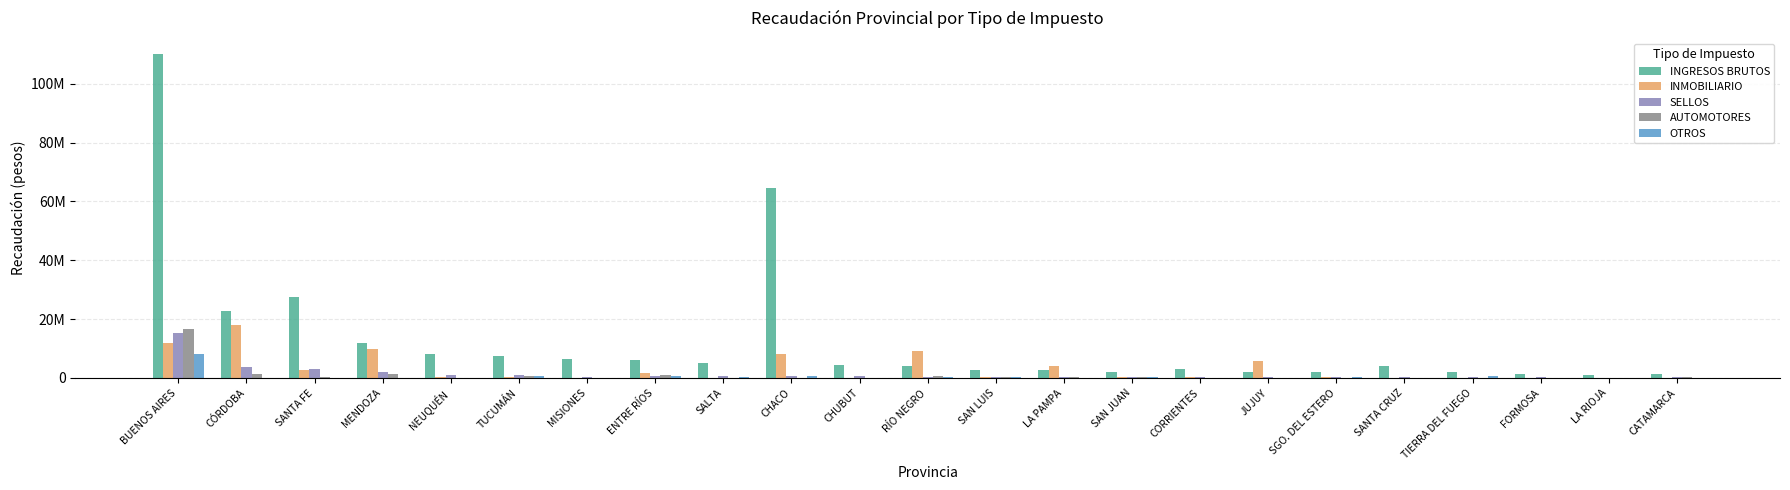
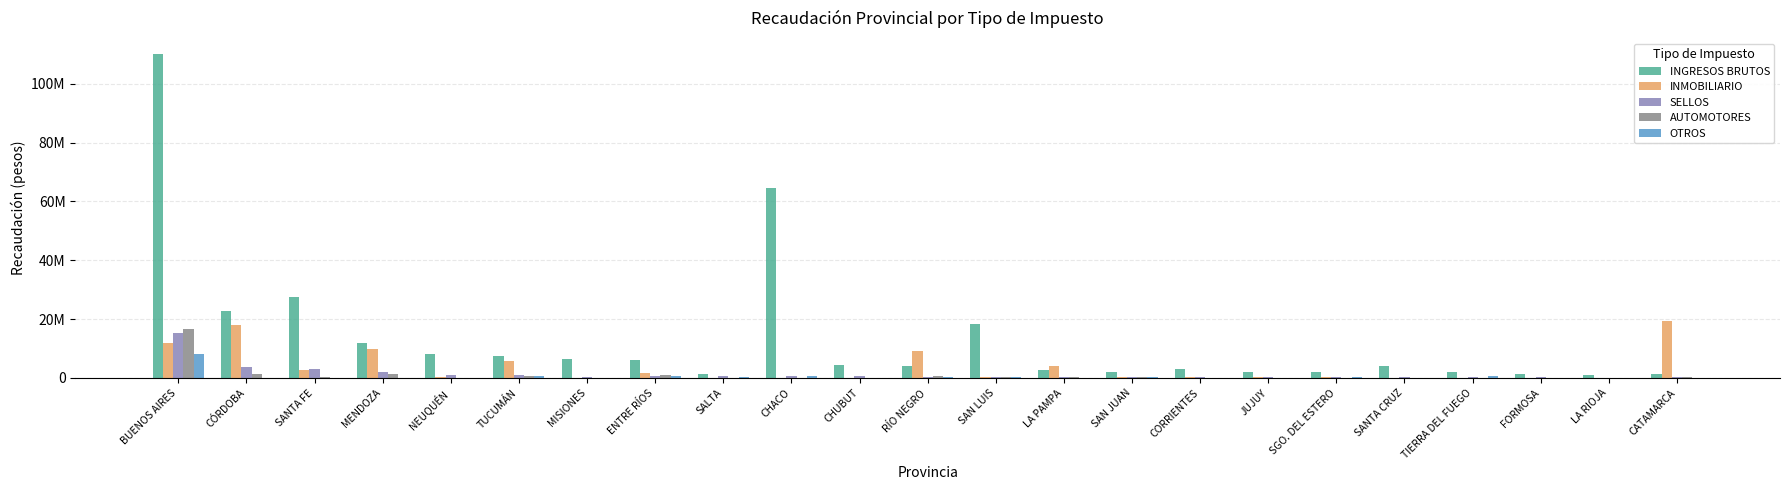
  {
    "INGRESOS BRUTOS": {
      "BUENOS AIRES": 110000000,
      "CÓRDOBA": 23000000,
      "SANTA FE": 27000000,
      "MENDOZA": 12000000,
      "NEUQUÉN": 8000000,
      "TUCUMÁN": 8000000,
      "MISIONES": 7000000,
      "ENTRE RÍOS": 6000000,
-     "SALTA": 5000000,
+     "SALTA": 1000000,
      "CHACO": 64000000,
      "CHUBUT": 4000000,
      "RÍO NEGRO": 4000000,
-     "SAN LUIS": 3000000,
+     "SAN LUIS": 18000000,
      "LA PAMPA": 3000000,
      "SAN JUAN": 2000000,
      "CORRIENTES": 3000000,
      "JUJUY": 2000000,
      "SGO. DEL ESTERO": 2000000,
      "SANTA CRUZ": 4000000,
      "TIERRA DEL FUEGO": 2000000,
      "FORMOSA": 1000000,
      "LA RIOJA": 1000000,
      "CATAMARCA": 1000000
    },
    "INMOBILIARIO": {
      "BUENOS AIRES": 12000000,
      "CÓRDOBA": 18000000,
      "SANTA FE": 3000000,
      "MENDOZA": 10000000,
-     "TUCUMÁN": 0,
+     "TUCUMÁN": 6000000,
      "ENTRE RÍOS": 2000000,
-     "CHACO": 8000000,
+     "CHACO": 0,
      "CHUBUT": 0,
      "RÍO NEGRO": 9000000,
      "LA PAMPA": 4000000,
-     "JUJUY": 6000000,
-     "CATAMARCA": 0
+     "JUJUY": 0,
+     "CATAMARCA": 19000000
    }
  }
